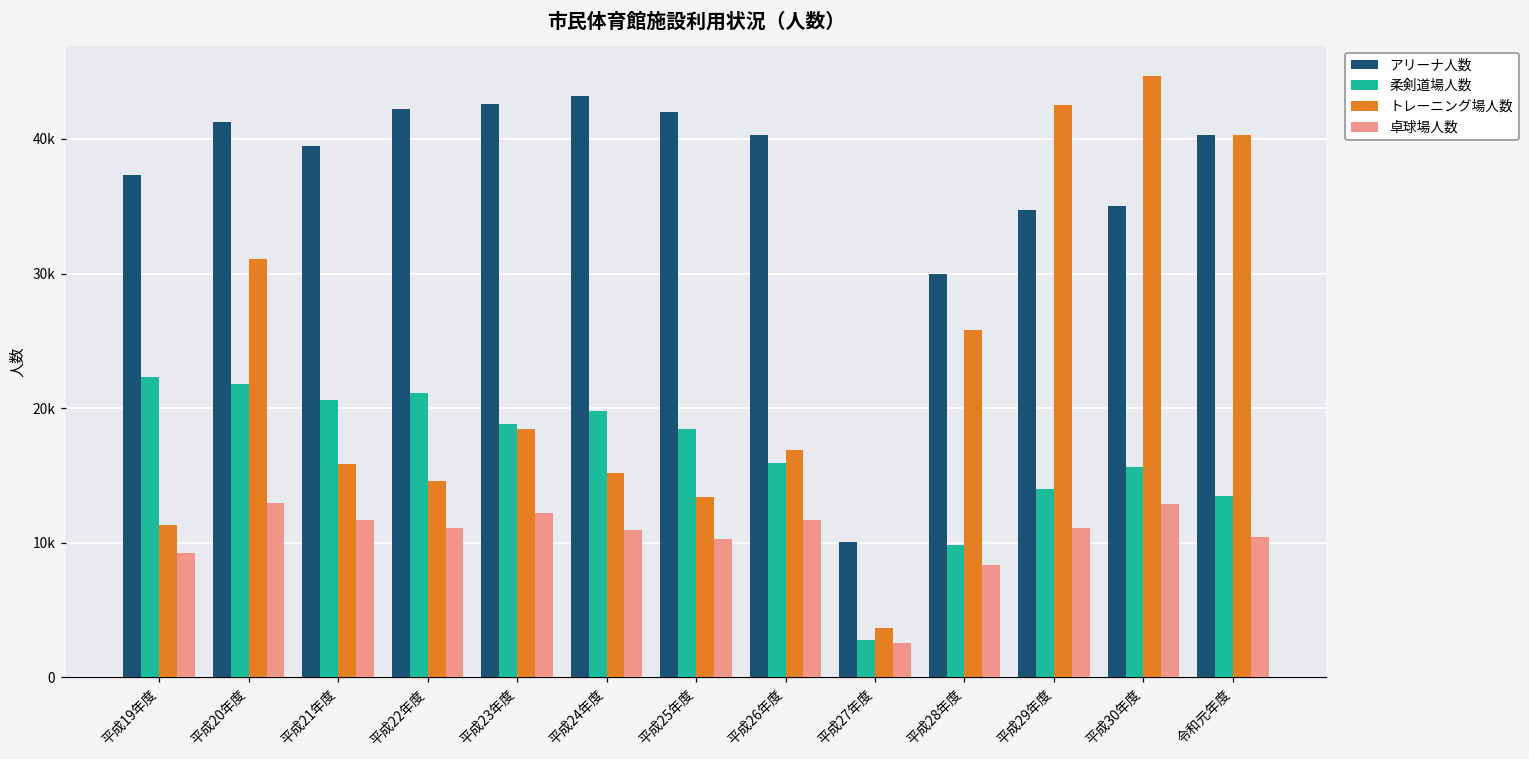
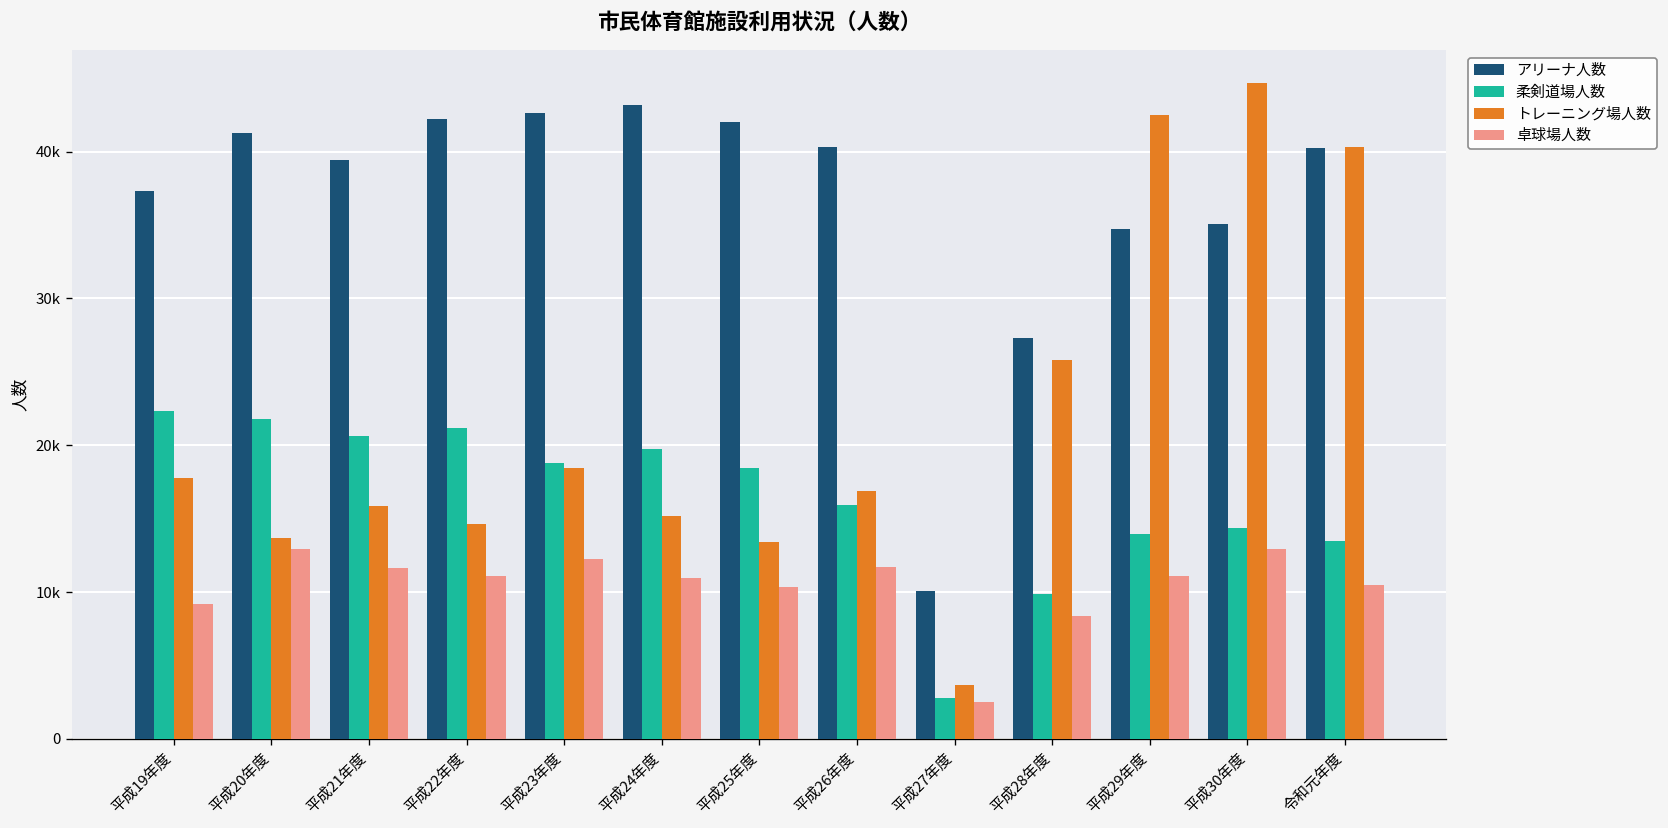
  {
    "アリーナ人数": {
      "平成19年度": 37300,
      "平成20年度": 41300,
      "平成21年度": 39500,
      "平成22年度": 42200,
      "平成23年度": 42600,
      "平成24年度": 43200,
      "平成25年度": 42000,
      "平成26年度": 40300,
      "平成27年度": 10100,
-     "平成28年度": 30000,
+     "平成28年度": 27300,
      "平成29年度": 34700,
      "平成30年度": 35100,
      "令和元年度": 40300
    },
    "柔剣道場人数": {
      "平成19年度": 22300,
      "平成20年度": 21800,
      "平成21年度": 20600,
      "平成22年度": 21200,
      "平成23年度": 18800,
      "平成24年度": 19800,
      "平成25年度": 18500,
      "平成26年度": 16000,
      "平成27年度": 2800,
      "平成28年度": 9900,
      "平成29年度": 14000,
-     "平成30年度": 15600,
+     "平成30年度": 14300,
      "令和元年度": 13500
    },
    "トレーニング場人数": {
-     "平成19年度": 11300,
-     "平成20年度": 31100,
+     "平成19年度": 17800,
+     "平成20年度": 13700,
      "平成21年度": 15900,
      "平成22年度": 14600,
      "平成23年度": 18500,
      "平成24年度": 15200,
      "平成25年度": 13400,
      "平成26年度": 16900,
      "平成27年度": 3700,
      "平成28年度": 25800,
      "平成29年度": 42500,
      "平成30年度": 44700,
      "令和元年度": 40300
    },
    "卓球場人数": {
      "平成19年度": 9200,
      "平成20年度": 13000,
      "平成21年度": 11700,
      "平成22年度": 11100,
      "平成23年度": 12200,
      "平成24年度": 11000,
      "平成25年度": 10300,
      "平成26年度": 11700,
      "平成27年度": 2500,
      "平成28年度": 8300,
      "平成29年度": 11100,
      "平成30年度": 12900,
      "令和元年度": 10500
    }
  }
